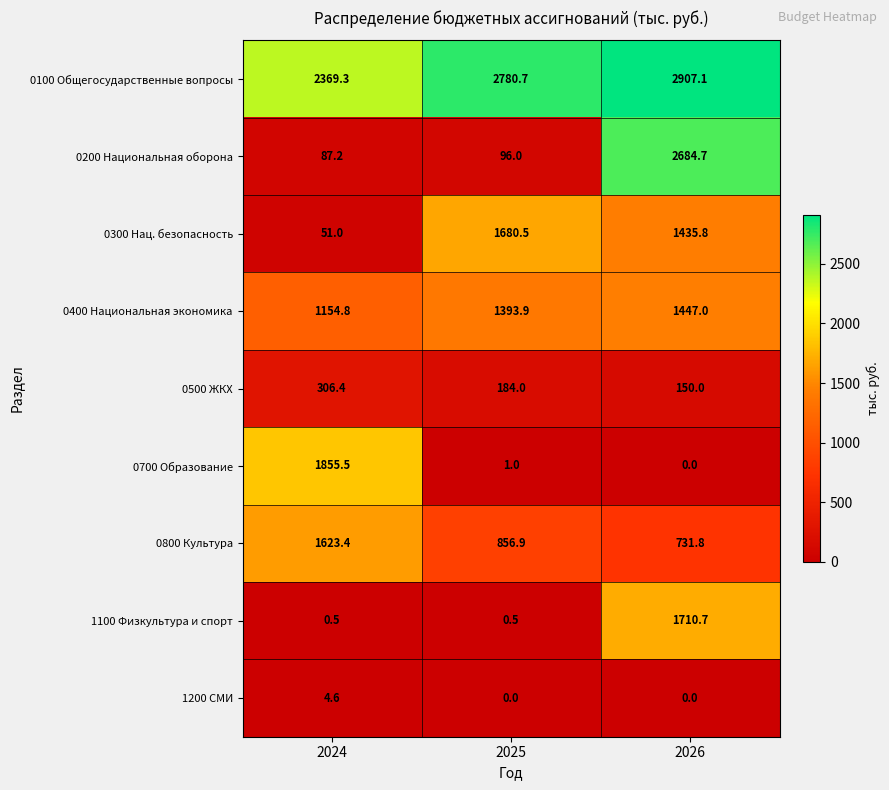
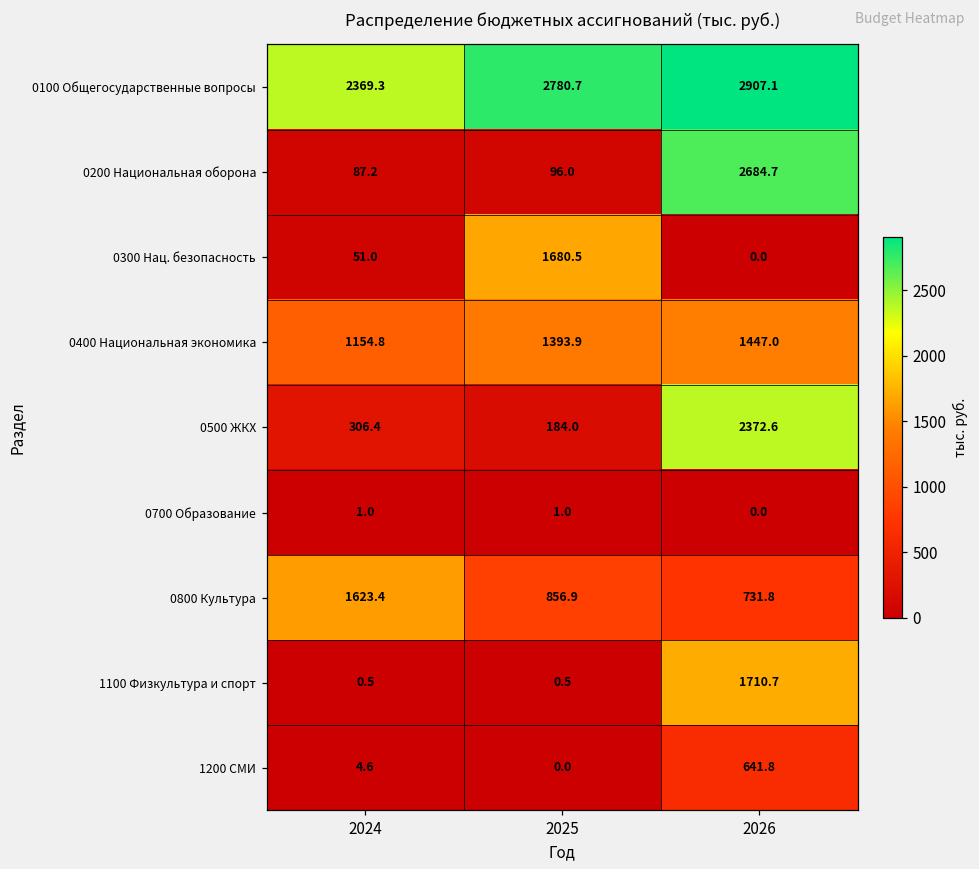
  {
    "0100 Общегосударственные вопросы": {
      "2024": 2369.3,
      "2025": 2780.7,
      "2026": 2907.1
    },
    "0200 Национальная оборона": {
      "2024": 87.2,
      "2025": 96.0,
      "2026": 2684.7
    },
    "0300 Нац. безопасность": {
      "2024": 51.0,
      "2025": 1680.5,
-     "2026": 1435.8
+     "2026": 0.0
    },
    "0400 Национальная экономика": {
      "2024": 1154.8,
      "2025": 1393.9,
      "2026": 1447.0
    },
    "0500 ЖКХ": {
      "2024": 306.4,
      "2025": 184.0,
-     "2026": 150.0
+     "2026": 2372.6
    },
    "0700 Образование": {
-     "2024": 1855.5,
+     "2024": 1.0,
      "2025": 1.0,
      "2026": 0.0
    },
    "0800 Культура": {
      "2024": 1623.4,
      "2025": 856.9,
      "2026": 731.8
    },
    "1100 Физкультура и спорт": {
      "2024": 0.5,
      "2025": 0.5,
      "2026": 1710.7
    },
    "1200 СМИ": {
      "2024": 4.6,
      "2025": 0.0,
-     "2026": 0.0
+     "2026": 641.8
    }
  }
